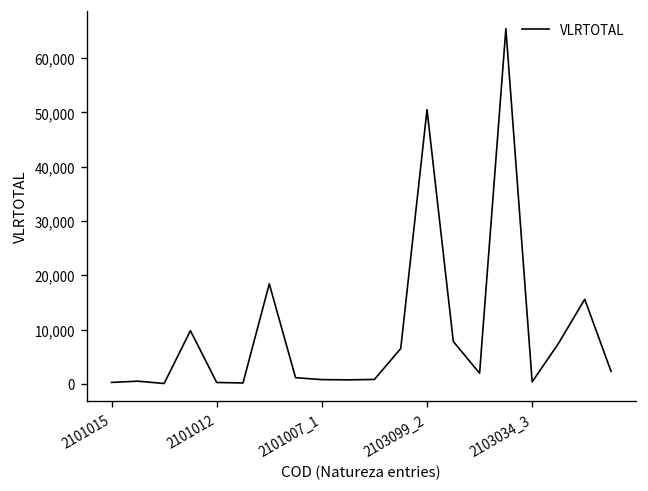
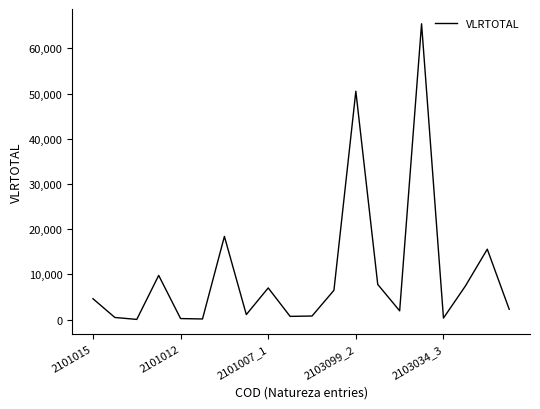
  {
-   "2101015": "0",
+   "2101015": "5,000",
    "2101012": "0",
-   "2101007_1": "1,000",
+   "2101007_1": "7,000",
    "2103099_2": "51,000",
    "2103034_3": "0"
  }
